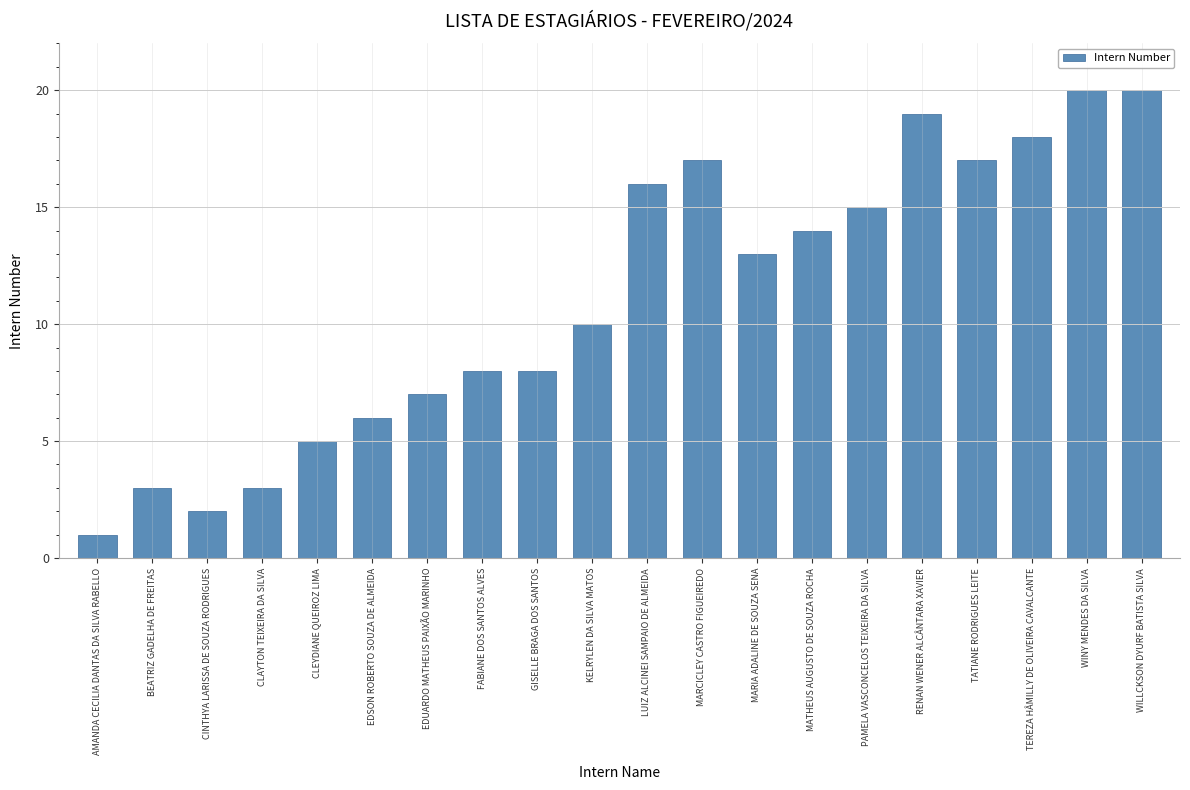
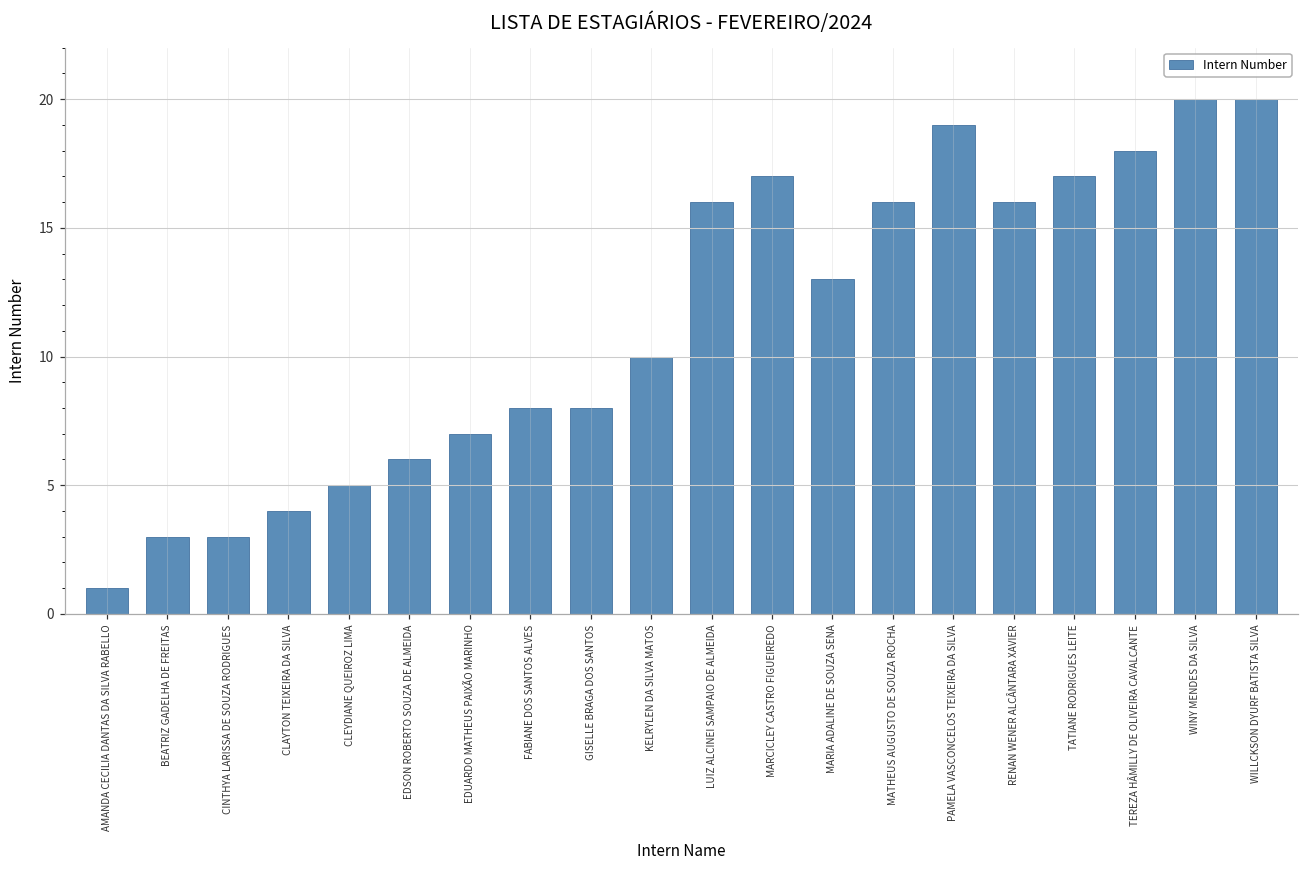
  {
    "AMANDA CECILIA DANTAS DA SILVA RABELLO": 1,
    "BEATRIZ GADELHA DE FREITAS": 3,
-   "CINTHYA LARISSA DE SOUZA RODRIGUES": 2,
-   "CLAYTON TEIXEIRA DA SILVA": 3,
+   "CINTHYA LARISSA DE SOUZA RODRIGUES": 3,
+   "CLAYTON TEIXEIRA DA SILVA": 4,
    "CLEYDIANE QUEIROZ LIMA": 5,
    "EDSON ROBERTO SOUZA DE ALMEIDA": 6,
    "EDUARDO MATHEUS PAIXÃO MARINHO": 7,
    "FABIANE DOS SANTOS ALVES": 8,
    "GISELLE BRAGA DOS SANTOS": 8,
    "KELRYLEN DA SILVA MATOS": 10,
    "LUIZ ALCINEI SAMPAIO DE ALMEIDA": 16,
    "MARCICLEY CASTRO FIGUEIREDO": 17,
    "MARIA ADALINE DE SOUZA SENA": 13,
-   "MATHEUS AUGUSTO DE SOUZA ROCHA": 14,
-   "PAMELA VASCONCELOS TEIXEIRA DA SILVA": 15,
-   "RENAN WENER ALCÂNTARA XAVIER": 19,
+   "MATHEUS AUGUSTO DE SOUZA ROCHA": 16,
+   "PAMELA VASCONCELOS TEIXEIRA DA SILVA": 19,
+   "RENAN WENER ALCÂNTARA XAVIER": 16,
    "TATIANE RODRIGUES LEITE": 17,
    "TEREZA HÂMILLY DE OLIVEIRA CAVALCANTE": 18,
    "WINY MENDES DA SILVA": 20,
    "WILLCKSON DYURF BATISTA SILVA": 20
  }
